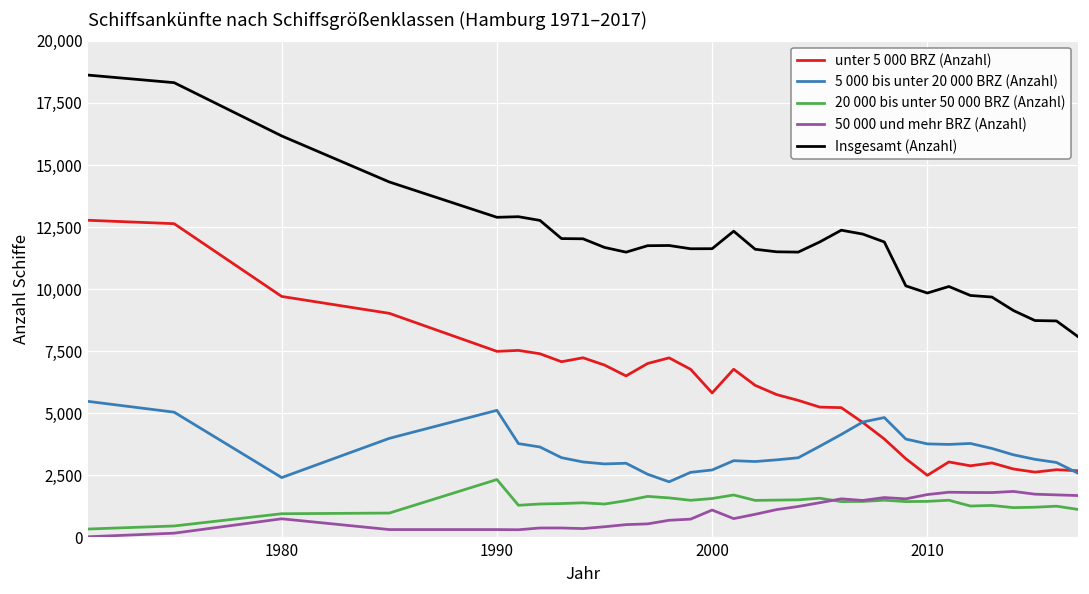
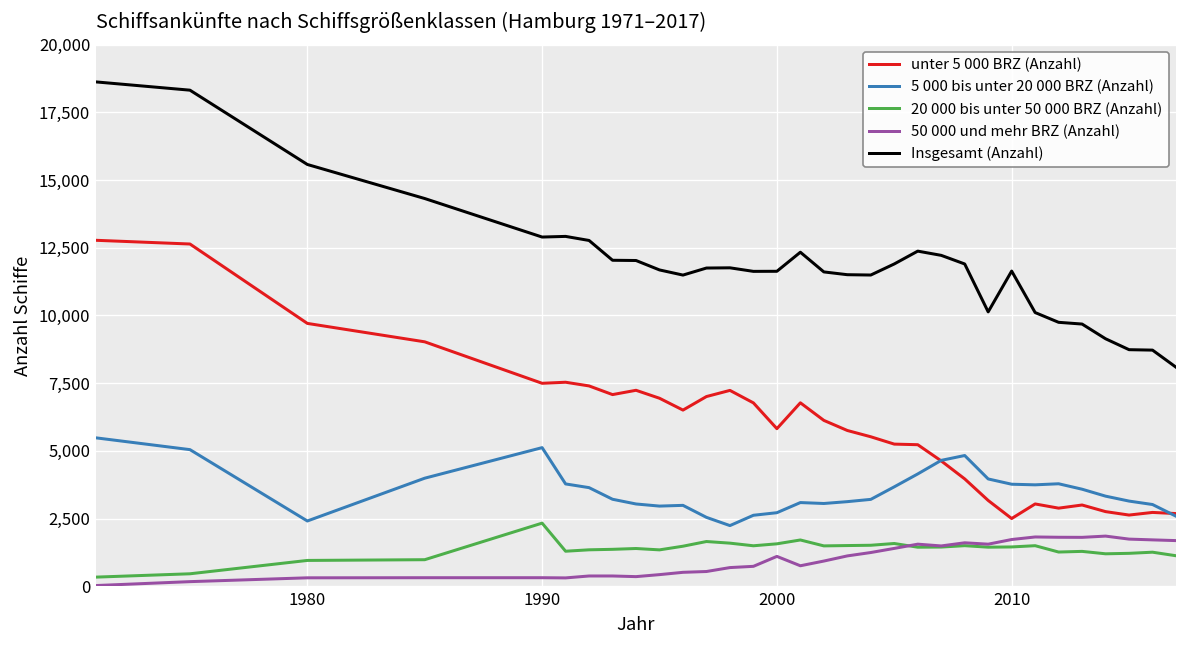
  {
    "unter 5 000 BRZ (Anzahl)": {
      "1980": "9,700",
      "1990": "7,500",
      "2000": "5,800",
      "2010": "2,500"
    },
    "5 000 bis unter 20 000 BRZ (Anzahl)": {
      "1980": "2,400",
      "1990": "5,100",
      "2000": "2,700",
      "2010": "3,800"
    },
    "20 000 bis unter 50 000 BRZ (Anzahl)": {
      "1980": "1,000",
      "1990": "2,300",
      "2000": "1,600",
      "2010": "1,500"
    },
    "50 000 und mehr BRZ (Anzahl)": {
-     "1980": "800",
+     "1980": "300",
      "1990": "300",
      "2000": "1,100",
      "2010": "1,700"
    },
    "Insgesamt (Anzahl)": {
-     "1980": "16,200",
+     "1980": "15,600",
      "1990": "12,900",
      "2000": "11,600",
-     "2010": "9,800"
+     "2010": "11,600"
    }
  }
